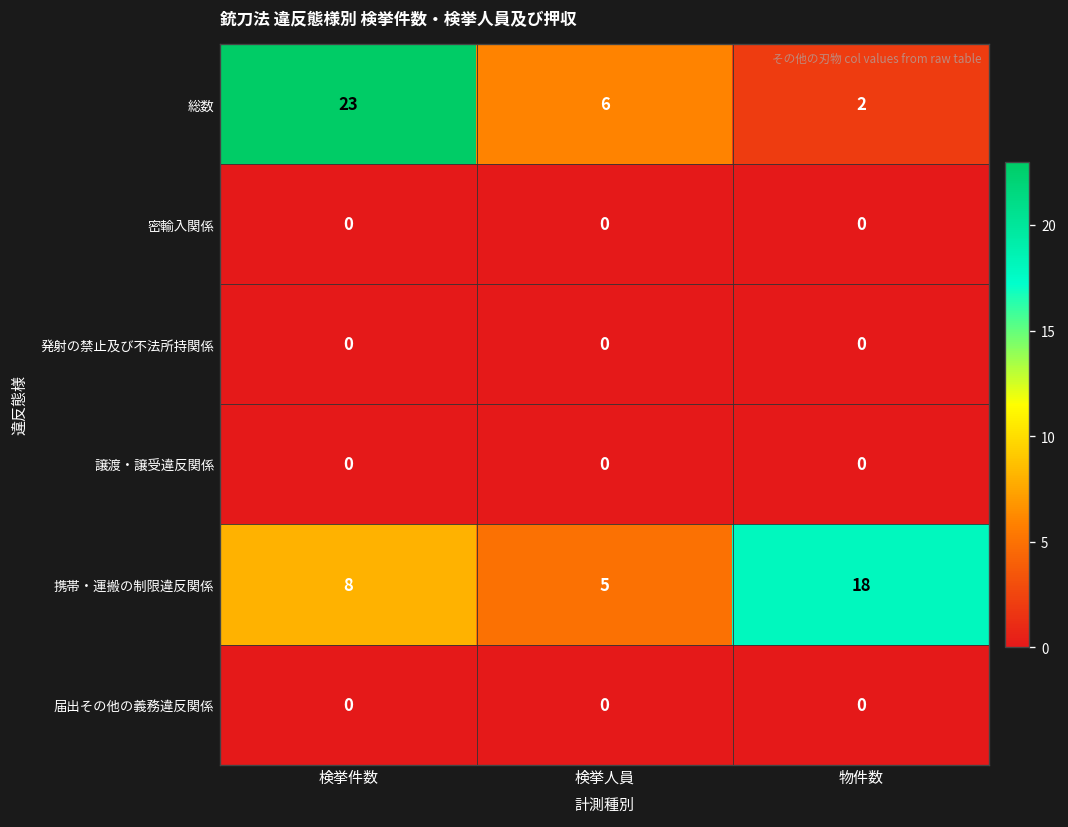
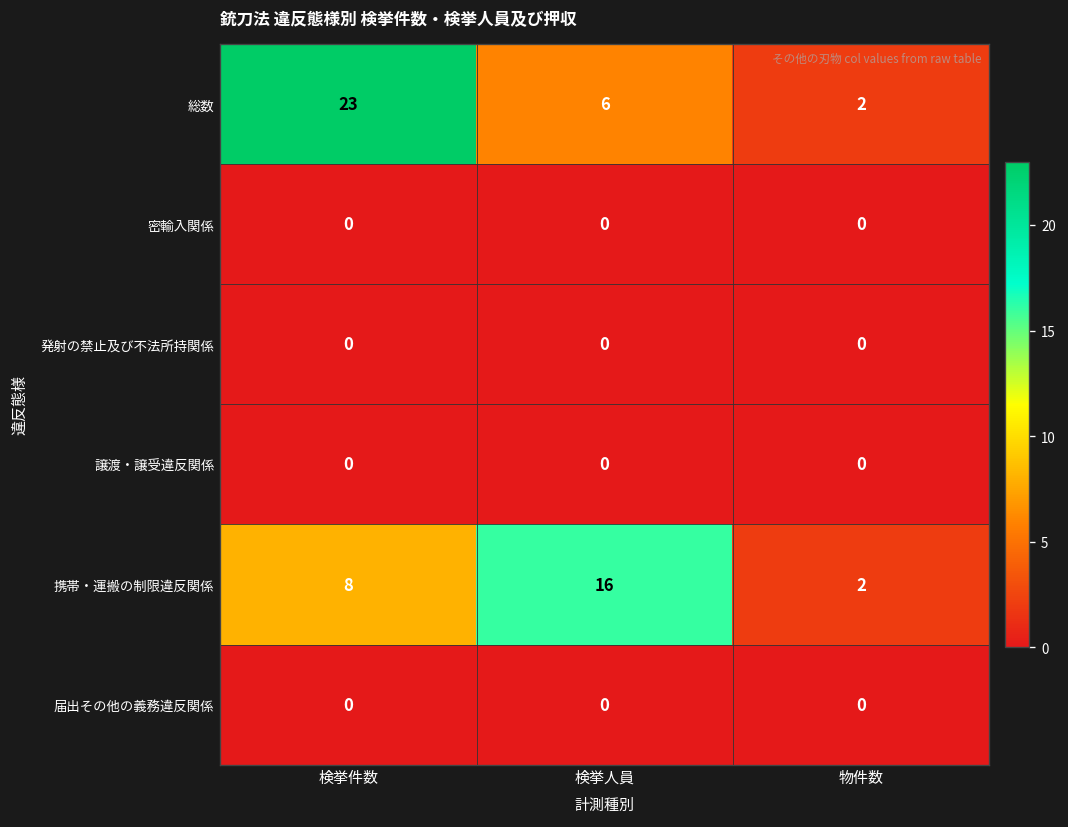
  {
    "総数": {
      "検挙件数": 23,
      "検挙人員": 6
    },
    "密輸入関係": {
      "検挙件数": 0,
      "検挙人員": 0,
      "物件数": 0
    },
    "発射の禁止及び不法所持関係": {
      "検挙件数": 0,
      "検挙人員": 0,
      "物件数": 0
    },
    "譲渡・譲受違反関係": {
      "検挙件数": 0,
      "検挙人員": 0,
      "物件数": 0
    },
    "携帯・運搬の制限違反関係": {
      "検挙件数": 8,
-     "検挙人員": 5,
-     "物件数": 18
+     "検挙人員": 16,
+     "物件数": 2
    },
    "届出その他の義務違反関係": {
      "検挙件数": 0,
      "検挙人員": 0,
      "物件数": 0
    }
  }
